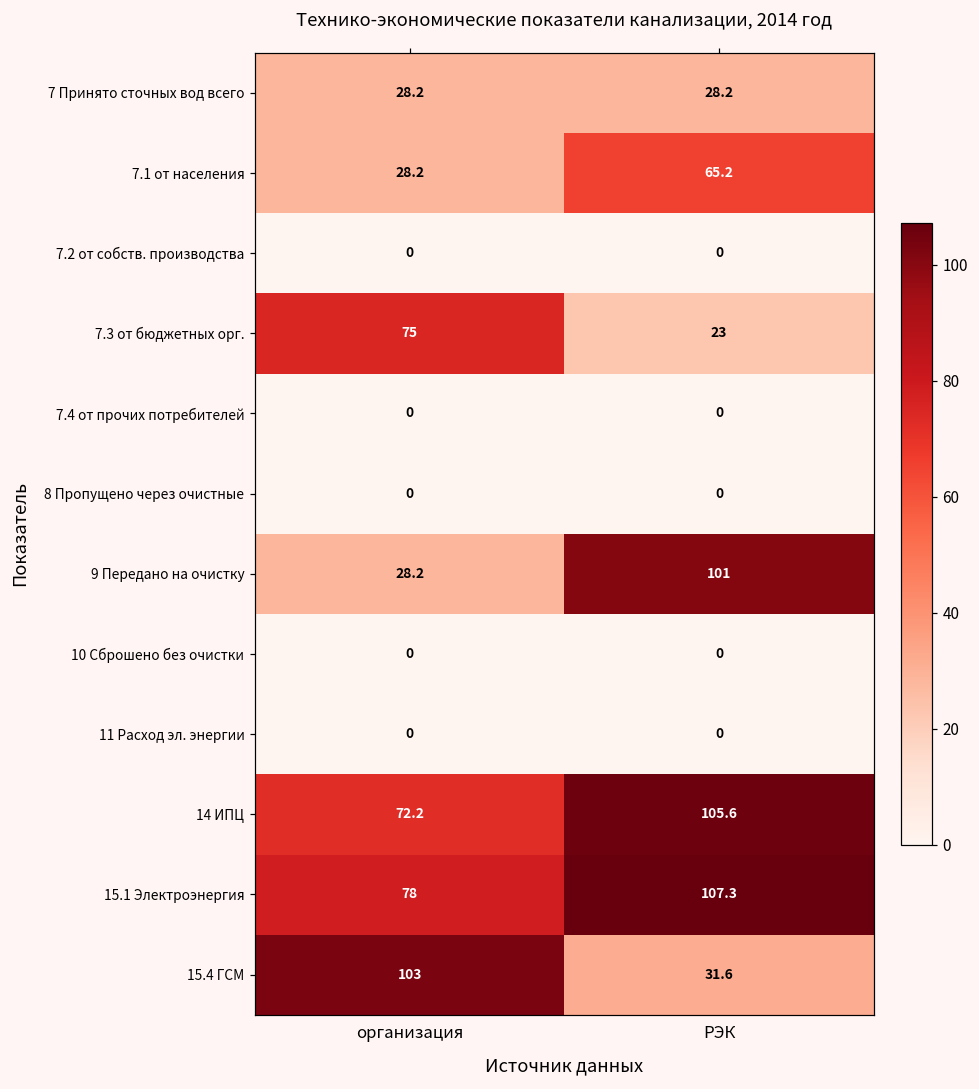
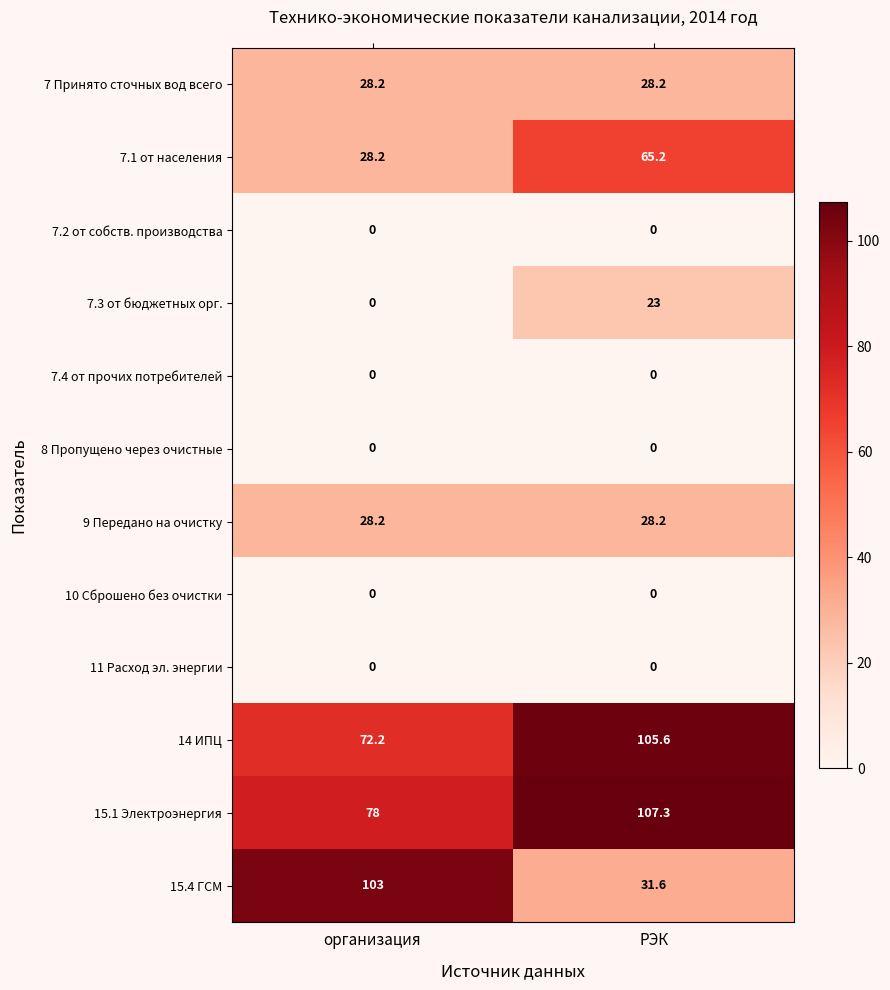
  {
    "7 Принято сточных вод всего": {
      "организация": 28.2,
      "РЭК": 28.2
    },
    "7.1 от населения": {
      "организация": 28.2,
      "РЭК": 65.2
    },
    "7.2 от собств. производства": {
      "организация": 0,
      "РЭК": 0
    },
    "7.3 от бюджетных орг.": {
-     "организация": 75,
+     "организация": 0,
      "РЭК": 23
    },
    "7.4 от прочих потребителей": {
      "организация": 0,
      "РЭК": 0
    },
    "8 Пропущено через очистные": {
      "организация": 0,
      "РЭК": 0
    },
    "9 Передано на очистку": {
      "организация": 28.2,
-     "РЭК": 101
+     "РЭК": 28.2
    },
    "10 Сброшено без очистки": {
      "организация": 0,
      "РЭК": 0
    },
    "11 Расход эл. энергии": {
      "организация": 0,
      "РЭК": 0
    },
    "14 ИПЦ": {
      "организация": 72.2,
      "РЭК": 105.6
    },
    "15.1 Электроэнергия": {
      "организация": 78,
      "РЭК": 107.3
    },
    "15.4 ГСМ": {
      "организация": 103,
      "РЭК": 31.6
    }
  }
